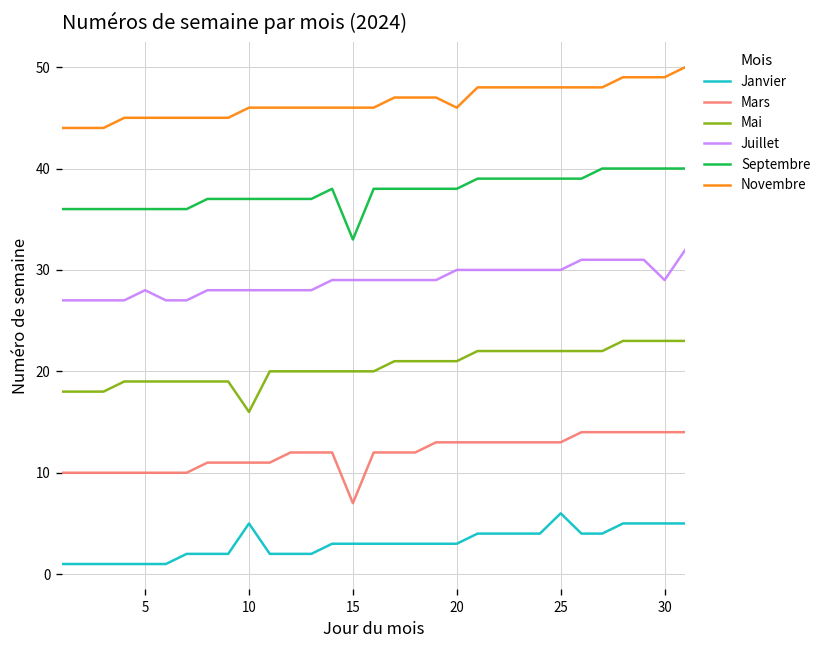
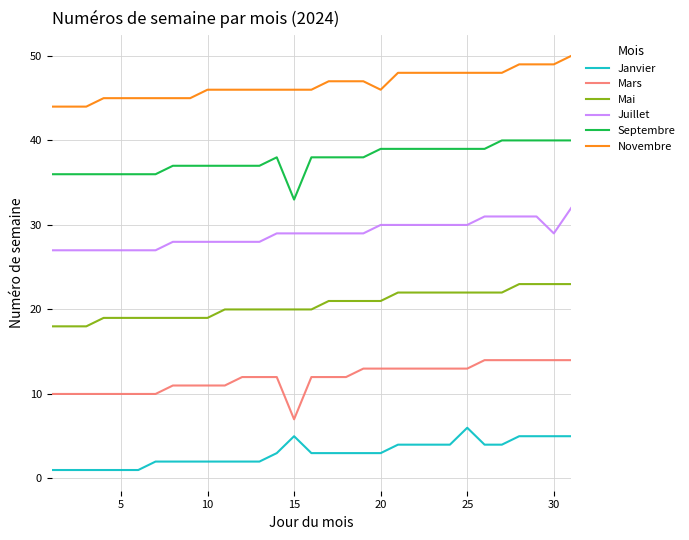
  {
    "Janvier": {
      "5": 1,
-     "10": 5,
-     "15": 3,
+     "10": 2,
+     "15": 5,
      "20": 3,
      "25": 6,
      "30": 5
    },
    "Mars": {
      "5": 10,
      "10": 11,
      "15": 7,
      "20": 13,
      "25": 13,
      "30": 14
    },
    "Mai": {
      "5": 19,
-     "10": 16,
+     "10": 19,
      "15": 20,
      "20": 21,
      "25": 22,
      "30": 23
    },
    "Juillet": {
-     "5": 28,
+     "5": 27,
      "10": 28,
      "15": 29,
      "20": 30,
      "25": 30,
      "30": 29
    },
    "Septembre": {
      "5": 36,
      "10": 37,
      "15": 33,
-     "20": 38,
+     "20": 39,
      "25": 39,
      "30": 40
    },
    "Novembre": {
      "5": 45,
      "10": 46,
      "15": 46,
      "20": 46,
      "25": 48,
      "30": 49
    }
  }
